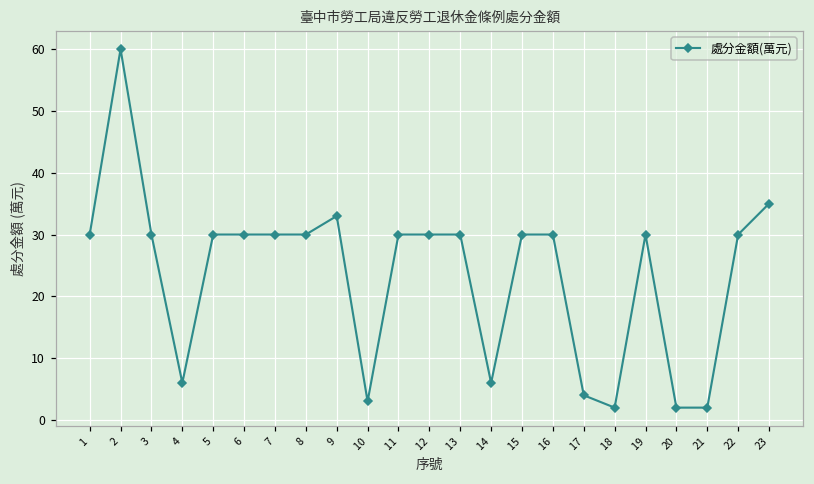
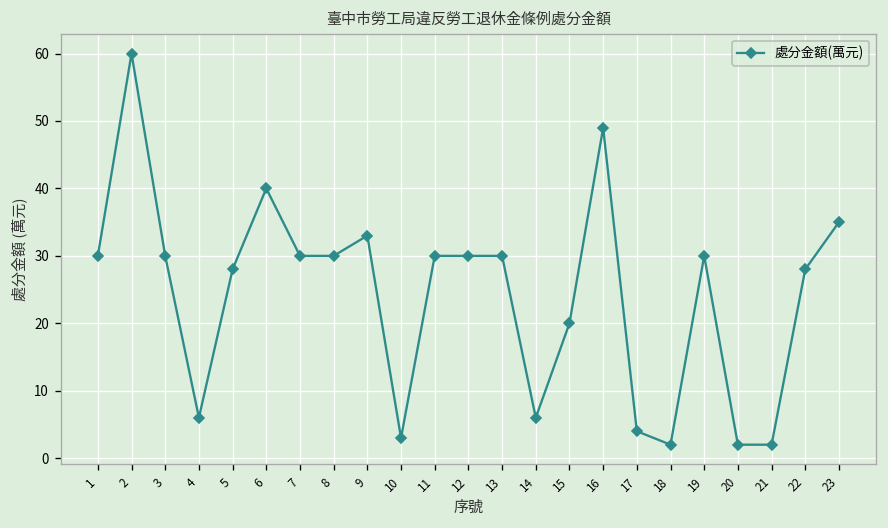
  {
    "1": 30,
    "2": 60,
    "3": 30,
    "4": 6,
-   "5": 30,
-   "6": 30,
+   "5": 28,
+   "6": 40,
    "7": 30,
    "8": 30,
    "9": 33,
    "10": 3,
    "11": 30,
    "12": 30,
    "13": 30,
    "14": 6,
-   "15": 30,
-   "16": 30,
+   "15": 20,
+   "16": 49,
    "17": 4,
    "18": 2,
    "19": 30,
    "20": 2,
    "21": 2,
-   "22": 30,
+   "22": 28,
    "23": 35
  }
